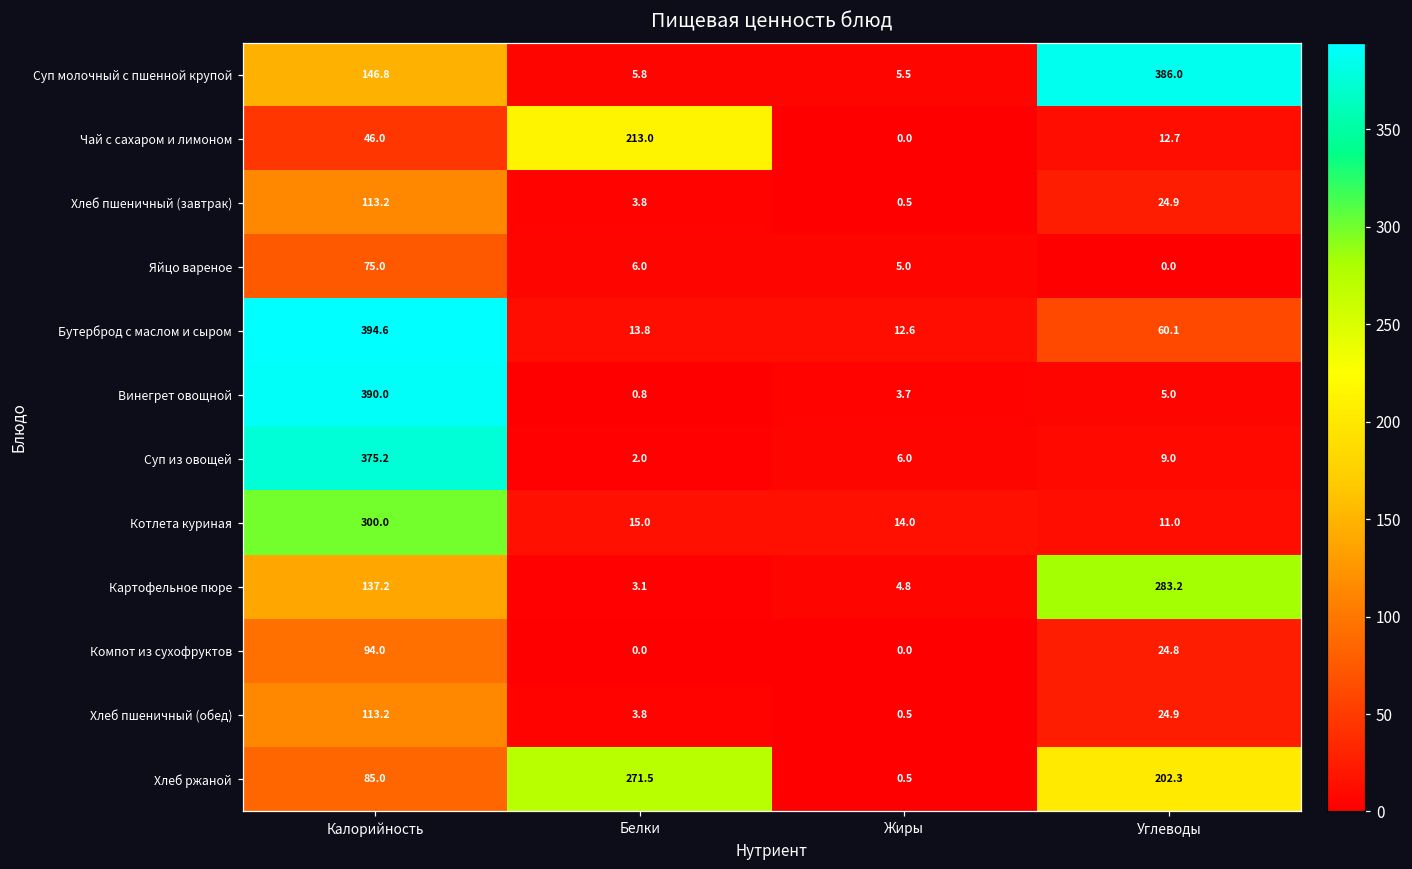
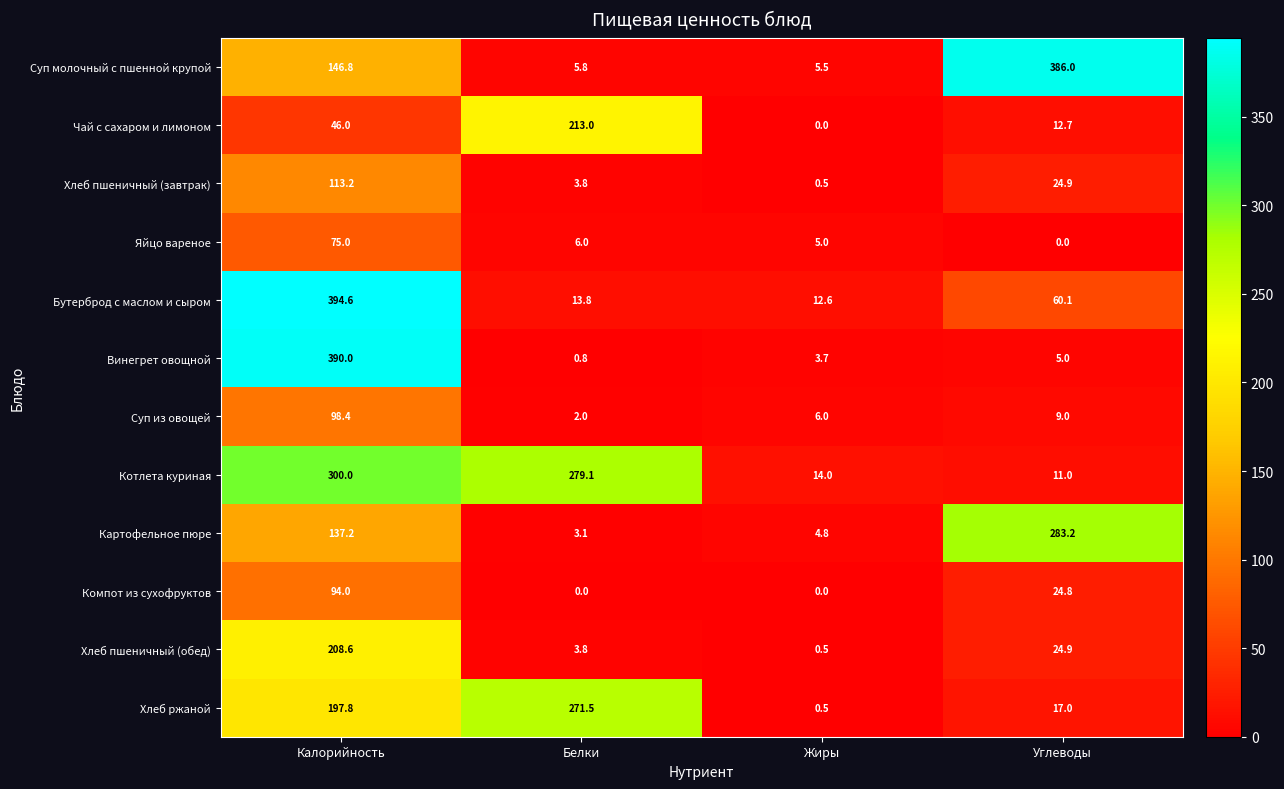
  {
    "Суп молочный с пшенной крупой": {
      "Калорийность": 146.8,
      "Белки": 5.8,
      "Жиры": 5.5,
      "Углеводы": 386.0
    },
    "Чай с сахаром и лимоном": {
      "Калорийность": 46.0,
      "Белки": 213.0,
      "Жиры": 0.0,
      "Углеводы": 12.7
    },
    "Хлеб пшеничный (завтрак)": {
      "Калорийность": 113.2,
      "Белки": 3.8,
      "Жиры": 0.5,
      "Углеводы": 24.9
    },
    "Яйцо вареное": {
      "Калорийность": 75.0,
      "Белки": 6.0,
      "Жиры": 5.0,
      "Углеводы": 0.0
    },
    "Бутерброд с маслом и сыром": {
      "Калорийность": 394.6,
      "Белки": 13.8,
      "Жиры": 12.6,
      "Углеводы": 60.1
    },
    "Винегрет овощной": {
      "Калорийность": 390.0,
      "Белки": 0.8,
      "Жиры": 3.7,
      "Углеводы": 5.0
    },
    "Суп из овощей": {
-     "Калорийность": 375.2,
+     "Калорийность": 98.4,
      "Белки": 2.0,
      "Жиры": 6.0,
      "Углеводы": 9.0
    },
    "Котлета куриная": {
      "Калорийность": 300.0,
-     "Белки": 15.0,
+     "Белки": 279.1,
      "Жиры": 14.0,
      "Углеводы": 11.0
    },
    "Картофельное пюре": {
      "Калорийность": 137.2,
      "Белки": 3.1,
      "Жиры": 4.8,
      "Углеводы": 283.2
    },
    "Компот из сухофруктов": {
      "Калорийность": 94.0,
      "Белки": 0.0,
      "Жиры": 0.0,
      "Углеводы": 24.8
    },
    "Хлеб пшеничный (обед)": {
-     "Калорийность": 113.2,
+     "Калорийность": 208.6,
      "Белки": 3.8,
      "Жиры": 0.5,
      "Углеводы": 24.9
    },
    "Хлеб ржаной": {
-     "Калорийность": 85.0,
+     "Калорийность": 197.8,
      "Белки": 271.5,
      "Жиры": 0.5,
-     "Углеводы": 202.3
+     "Углеводы": 17.0
    }
  }
